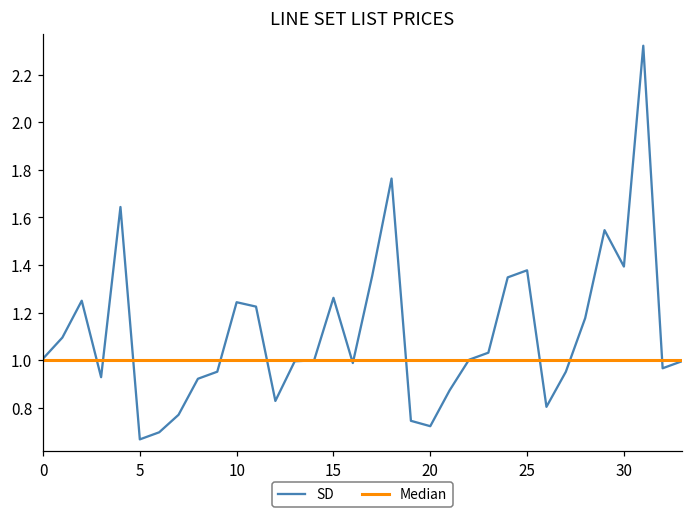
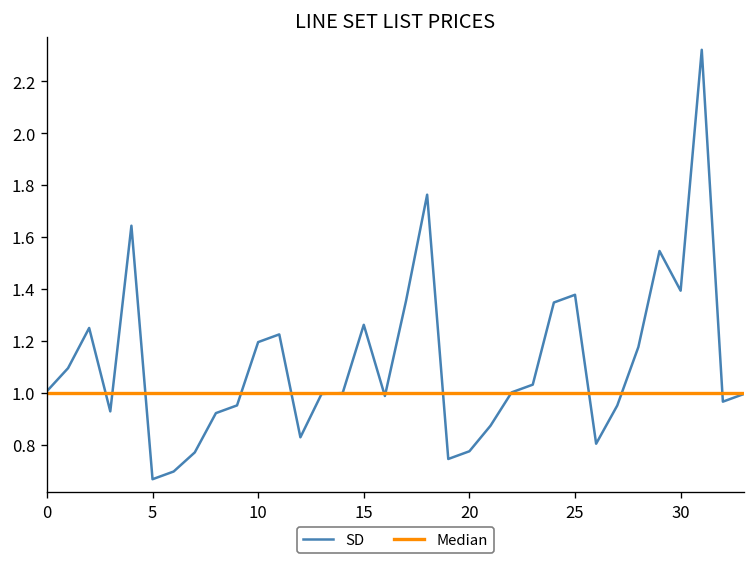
  {
    "SD": {
      "5": 0.67,
-     "10": 1.24,
+     "10": 1.20,
      "15": 1.26,
-     "20": 0.72,
+     "20": 0.77,
      "25": 1.38,
      "30": 1.39
    },
    "Median": {
      "5": 1.00,
      "10": 1.00,
      "15": 1.00,
      "20": 1.00,
      "25": 1.00,
      "30": 1.00
    }
  }
